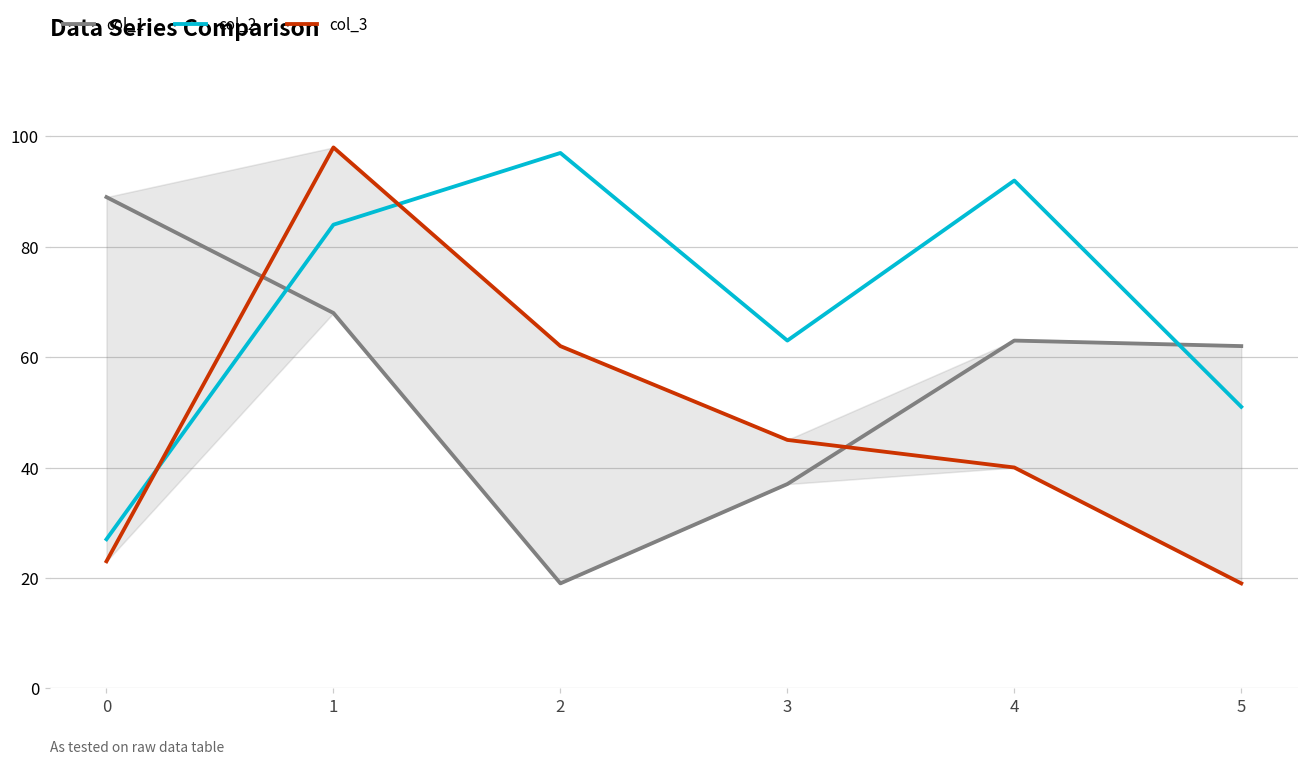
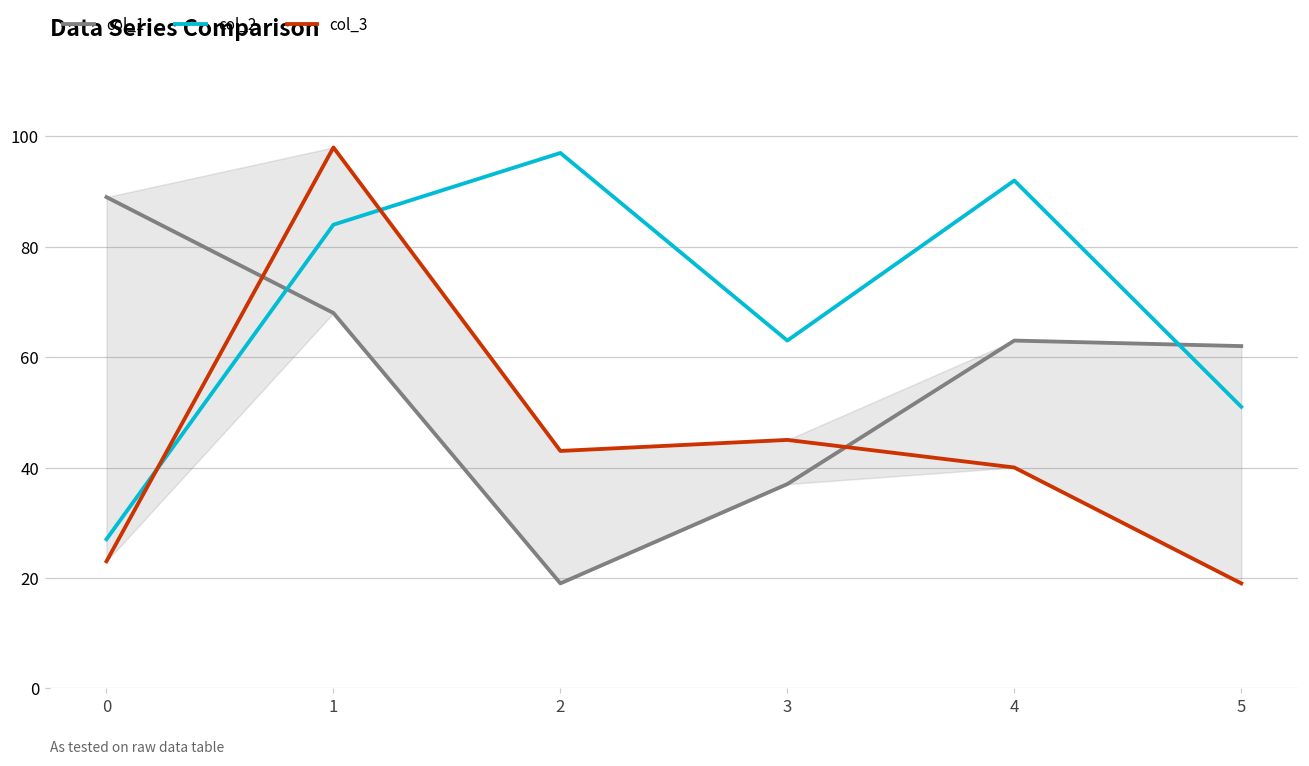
  {
    "col_2": {
      "0": 27,
      "1": 84,
      "2": 97,
      "3": 63,
      "4": 92,
      "5": 51
    },
    "col_3": {
      "0": 23,
-     "2": 62,
+     "2": 43,
      "4": 40,
      "5": 19
    }
  }
